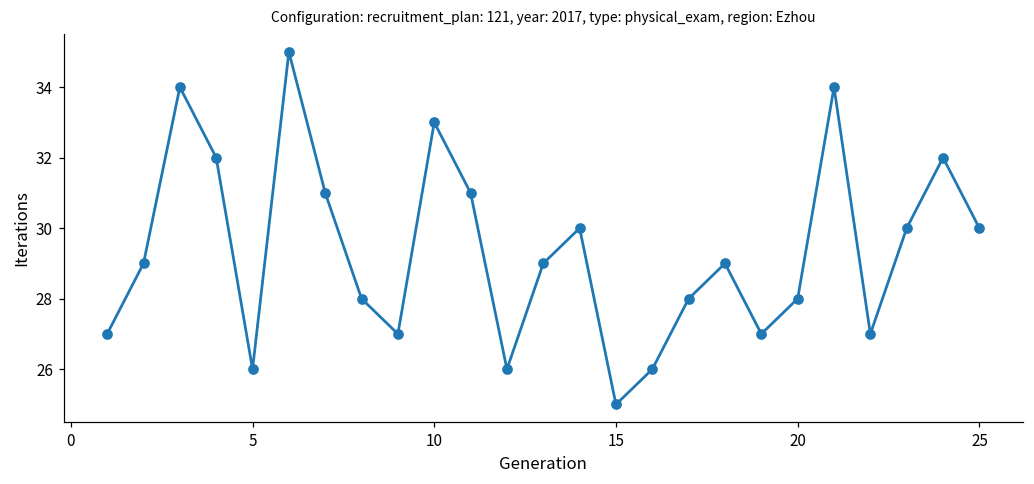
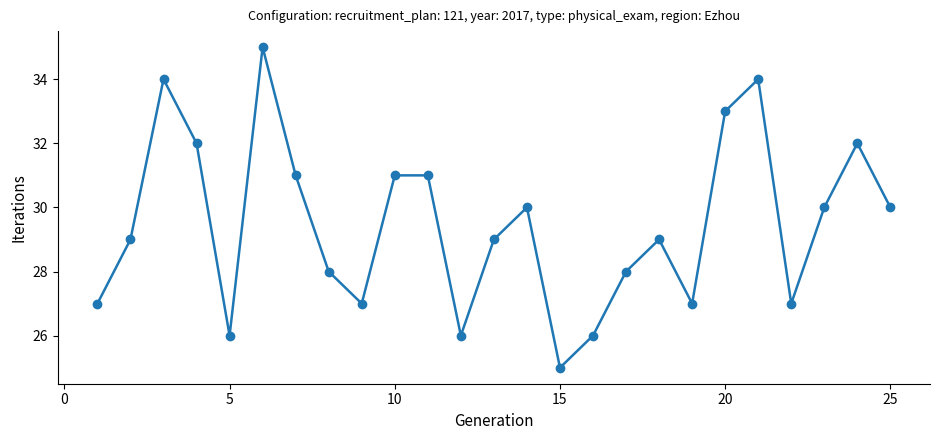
  {
    "5": 26,
-   "10": 33,
+   "10": 31,
    "15": 25,
-   "20": 28,
+   "20": 33,
    "25": 30
  }
